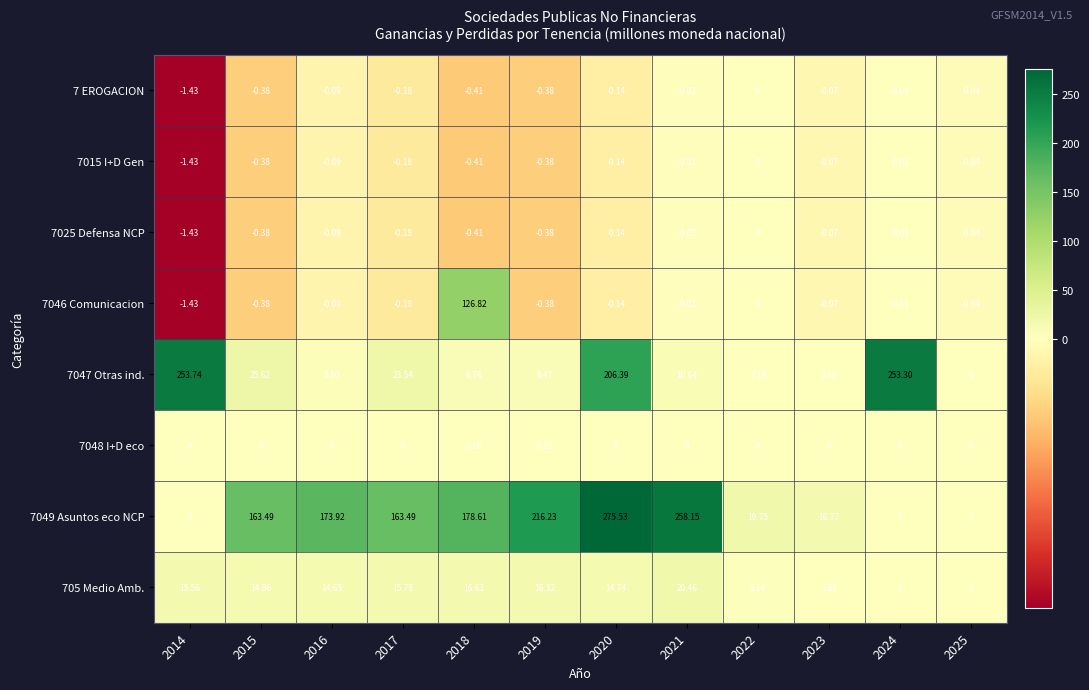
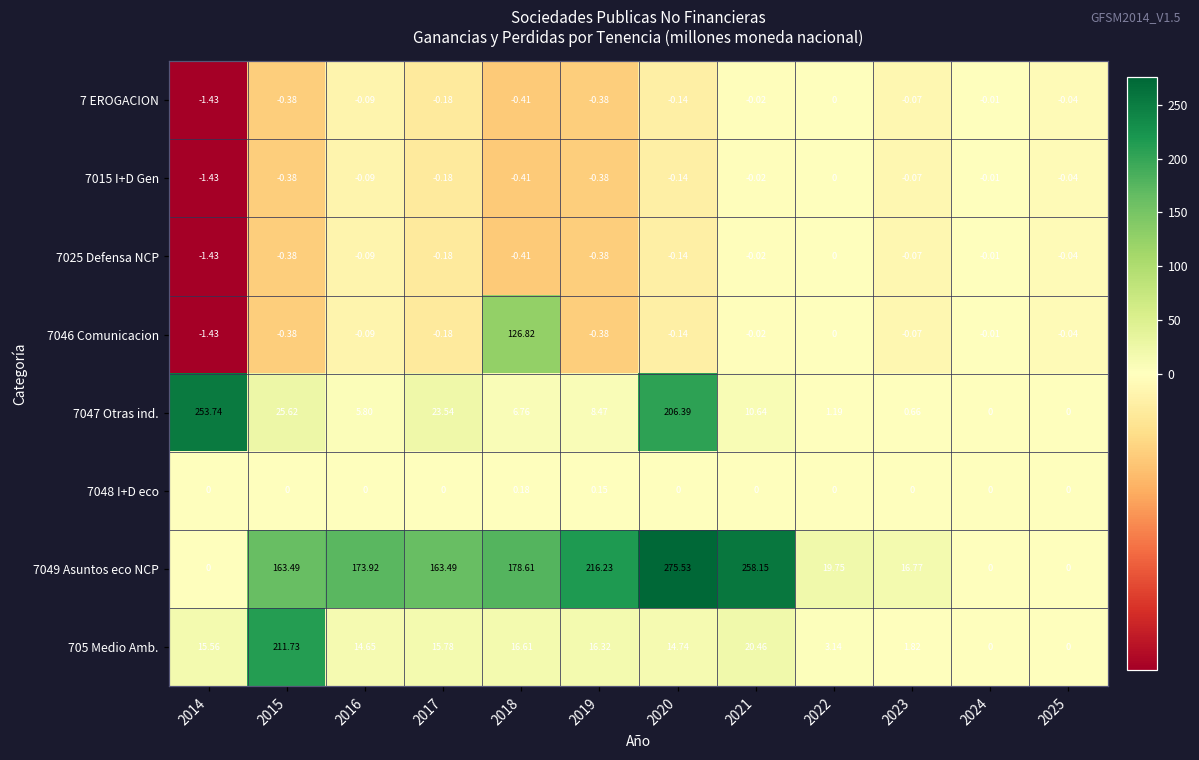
  {
    "7 EROGACION": {
      "2014": -1.43,
      "2015": -0.38,
      "2016": -0.09,
      "2017": -0.18,
      "2018": -0.41,
      "2019": -0.38,
      "2020": -0.14,
      "2021": -0.02,
      "2022": 0,
      "2023": -0.07,
      "2024": -0.01,
      "2025": -0.04
    },
    "7015 I+D Gen": {
      "2014": -1.43,
      "2015": -0.38,
      "2016": -0.09,
      "2017": -0.18,
      "2018": -0.41,
      "2019": -0.38,
      "2020": -0.14,
      "2021": -0.02,
      "2022": 0,
      "2023": -0.07,
      "2024": -0.01,
      "2025": -0.04
    },
    "7025 Defensa NCP": {
      "2014": -1.43,
      "2015": -0.38,
      "2016": -0.09,
      "2017": -0.18,
      "2018": -0.41,
      "2019": -0.38,
      "2020": -0.14,
      "2021": -0.02,
      "2022": 0,
      "2023": -0.07,
      "2024": -0.01,
      "2025": -0.04
    },
    "7046 Comunicacion": {
      "2014": -1.43,
      "2015": -0.38,
      "2016": -0.09,
      "2017": -0.18,
      "2018": 126.82,
      "2019": -0.38,
      "2020": -0.14,
      "2021": -0.02,
      "2022": 0,
      "2023": -0.07,
      "2024": -0.01,
      "2025": -0.04
    },
    "7047 Otras ind.": {
      "2014": 253.74,
      "2015": 25.62,
      "2016": 5.80,
      "2017": 23.54,
      "2018": 6.76,
      "2019": 8.47,
      "2020": 206.39,
      "2021": 10.64,
      "2022": 1.19,
      "2023": 0.66,
-     "2024": 253.30,
+     "2024": 0,
      "2025": 0
    },
    "7048 I+D eco": {
      "2014": 0,
      "2015": 0,
      "2016": 0,
      "2017": 0,
      "2018": 0.18,
      "2019": 0.15,
      "2020": 0,
      "2021": 0,
      "2022": 0,
      "2023": 0,
      "2024": 0,
      "2025": 0
    },
    "7049 Asuntos eco NCP": {
      "2014": 0,
      "2015": 163.49,
      "2016": 173.92,
      "2017": 163.49,
      "2018": 178.61,
      "2019": 216.23,
      "2020": 275.53,
      "2021": 258.15,
      "2022": 19.75,
      "2023": 16.77,
      "2024": 0,
      "2025": 0
    },
    "705 Medio Amb.": {
      "2014": 15.56,
-     "2015": 14.86,
+     "2015": 211.73,
      "2016": 14.65,
      "2017": 15.78,
      "2018": 16.61,
      "2019": 16.32,
      "2020": 14.74,
      "2021": 20.46,
      "2022": 3.14,
      "2023": 1.82,
      "2024": 0,
      "2025": 0
    }
  }
